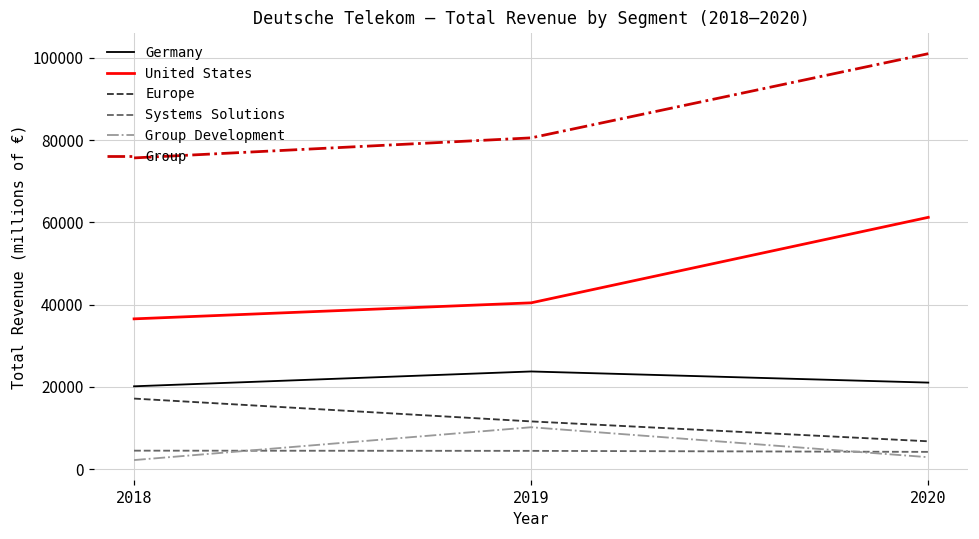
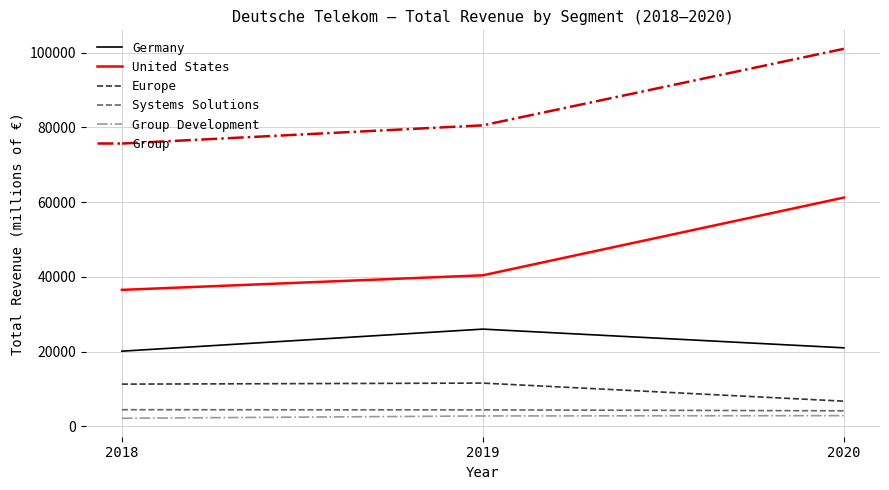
  {
    "Germany": {
      "2018": 20000,
-     "2019": 24000,
+     "2019": 26000,
      "2020": 21000
    },
    "Europe": {
-     "2018": 17000,
+     "2018": 11000,
      "2019": 12000,
      "2020": 7000
    },
    "Systems Solutions": {
      "2018": 4000,
      "2019": 4000,
      "2020": 4000
    },
    "Group Development": {
      "2018": 2000,
-     "2019": 10000,
+     "2019": 3000,
      "2020": 3000
    }
  }
